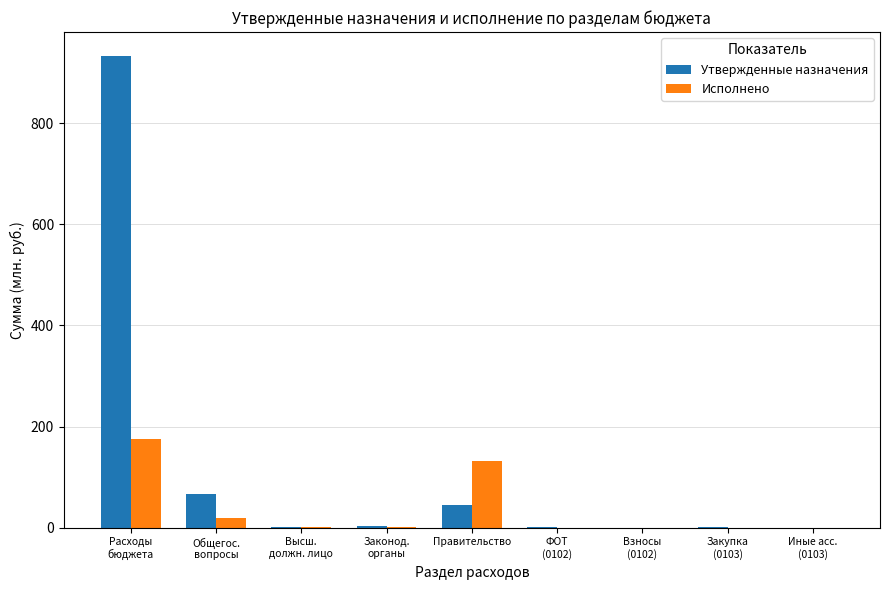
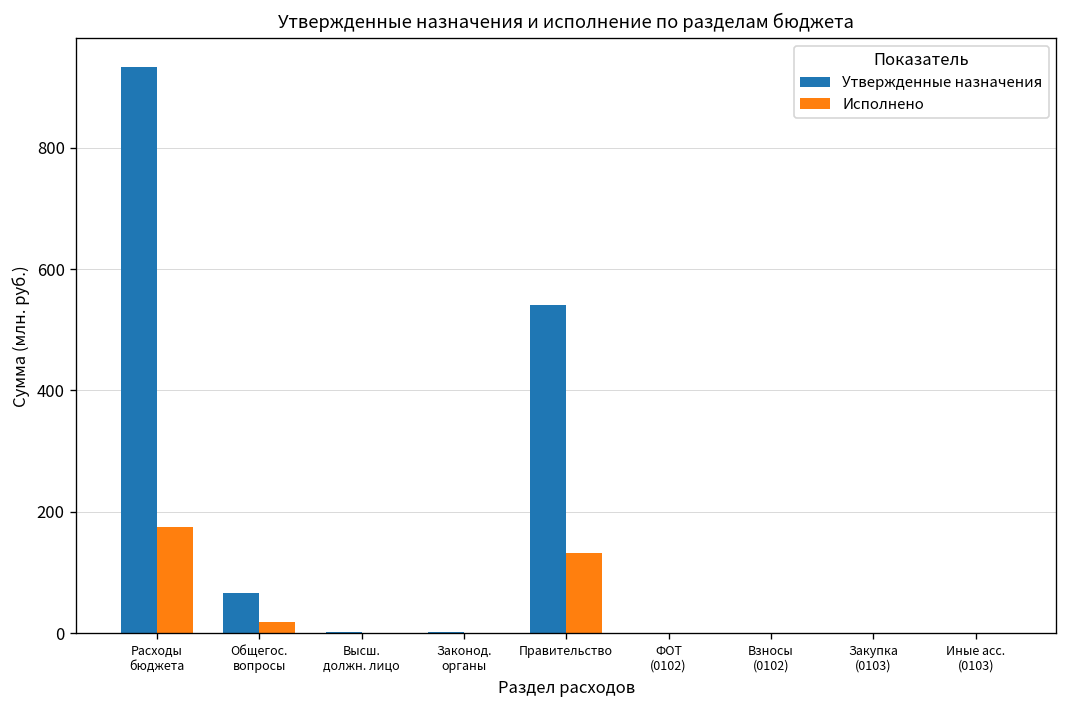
  {
    "Утвержденные назначения": {
      "Расходы бюджета": 930,
      "Общегос. вопросы": 70,
-     "Правительство": 50
+     "Правительство": 540
    },
    "Исполнено": {
      "Расходы бюджета": 180,
      "Общегос. вопросы": 20,
      "Правительство": 130
    }
  }
